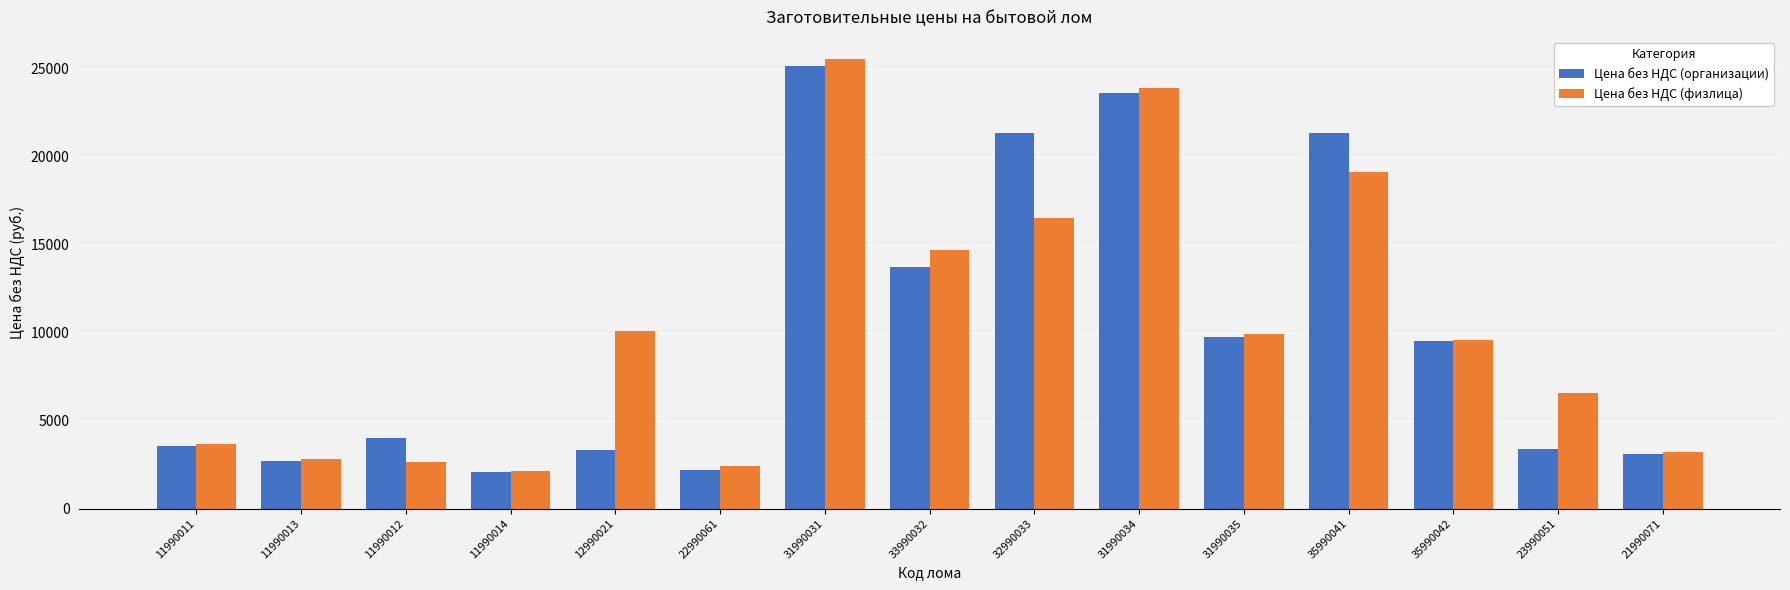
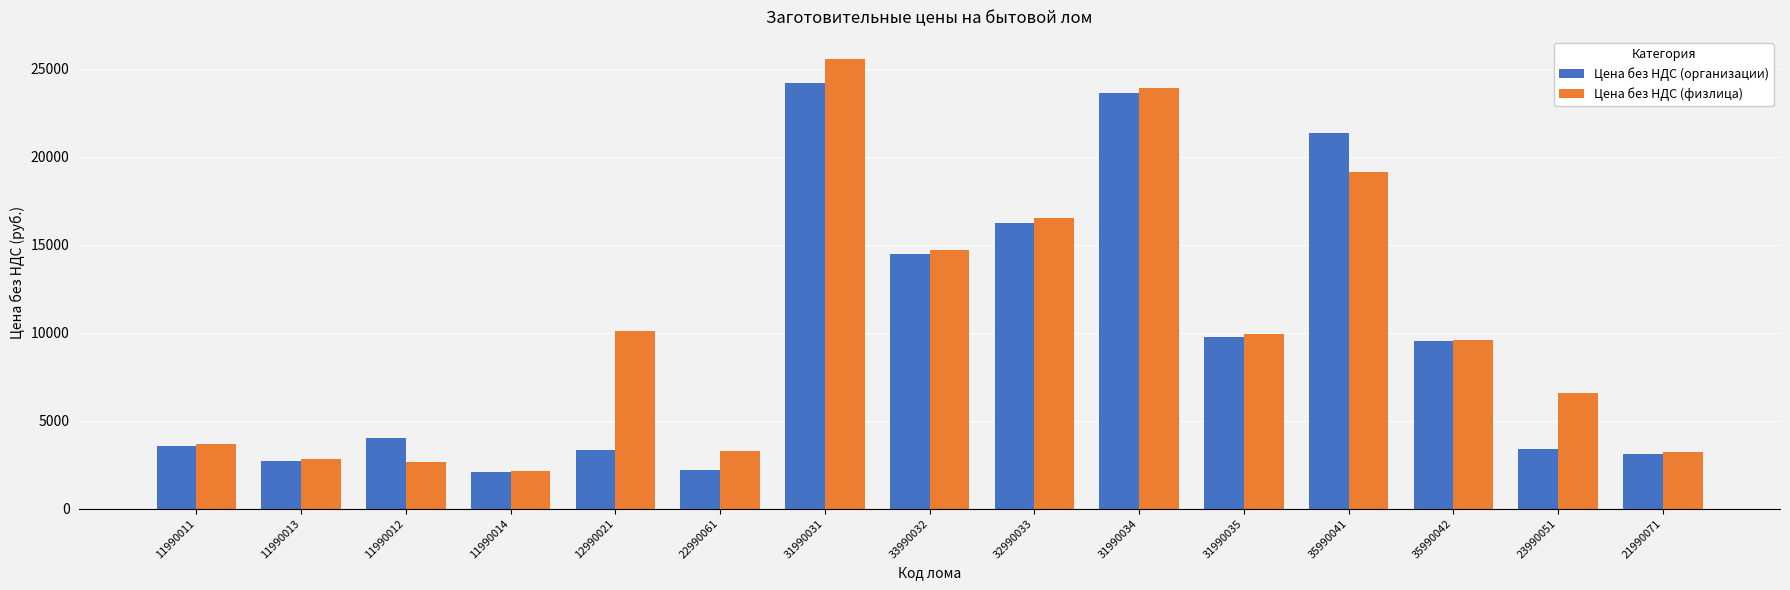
  {
    "Цена без НДС (организации)": {
      "11990011": 3500,
      "11990013": 2700,
      "11990012": 4000,
      "11990014": 2100,
      "12990021": 3300,
      "22990061": 2200,
-     "31990031": 25100,
-     "33990032": 13700,
-     "32990033": 21400,
+     "31990031": 24200,
+     "33990032": 14500,
+     "32990033": 16200,
      "31990034": 23600,
      "31990035": 9800,
      "35990041": 21400,
      "35990042": 9500,
      "23990051": 3400,
      "21990071": 3100
    },
    "Цена без НДС (физлица)": {
      "11990011": 3600,
      "11990013": 2800,
      "11990012": 2700,
      "11990014": 2200,
      "12990021": 10100,
-     "22990061": 2400,
+     "22990061": 3300,
      "31990031": 25500,
      "33990032": 14700,
      "32990033": 16500,
      "31990034": 23900,
      "31990035": 9900,
      "35990041": 19100,
      "35990042": 9600,
      "23990051": 6600,
      "21990071": 3200
    }
  }
